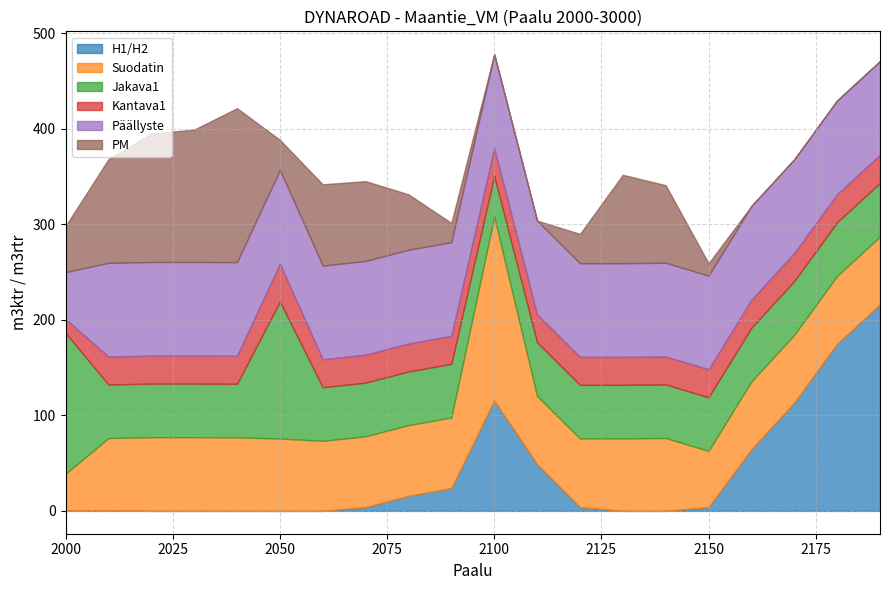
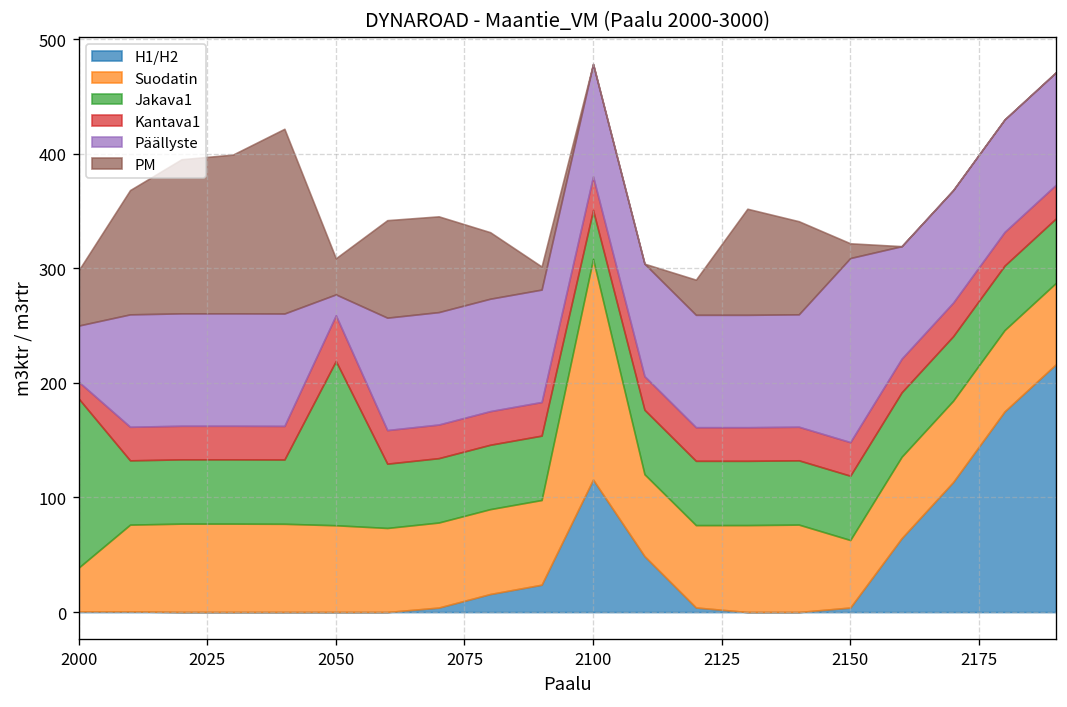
  {
    "H1/H2": {
      "2050": 0,
      "2100": 120,
      "2150": 0
    },
    "Suodatin": {
      "2000": 40,
      "2050": 80,
      "2100": 190,
      "2150": 60
    },
    "Jakava1": {
      "2000": 150,
      "2050": 140,
      "2100": 40,
      "2150": 60
    },
    "Kantava1": {
      "2000": 10,
      "2050": 40,
      "2100": 30,
      "2150": 30
    },
    "Päällyste": {
      "2000": 50,
-     "2050": 100,
-     "2150": 100
+     "2050": 20,
+     "2150": 160
    },
    "PM": {
      "2000": 50,
      "2050": 30,
      "2150": 10
    }
  }
